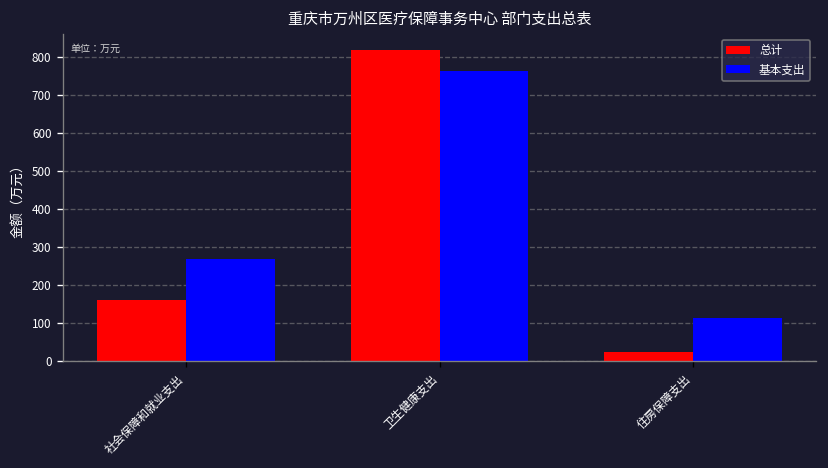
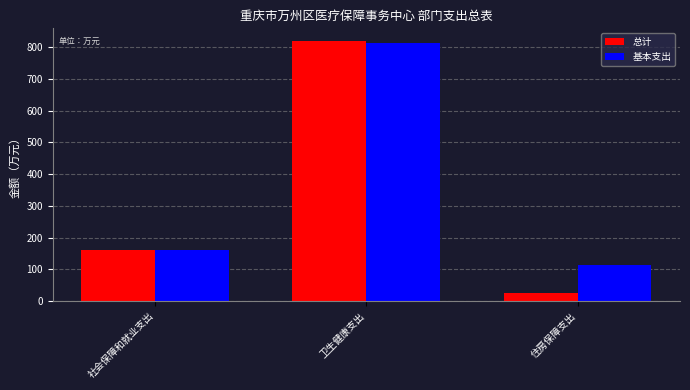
  {
    "总计": {
      "社会保障和就业支出": 160,
      "卫生健康支出": 820,
      "住房保障支出": 30
    },
    "基本支出": {
-     "社会保障和就业支出": 270,
-     "卫生健康支出": 760,
+     "社会保障和就业支出": 160,
+     "卫生健康支出": 810,
      "住房保障支出": 110
    }
  }
